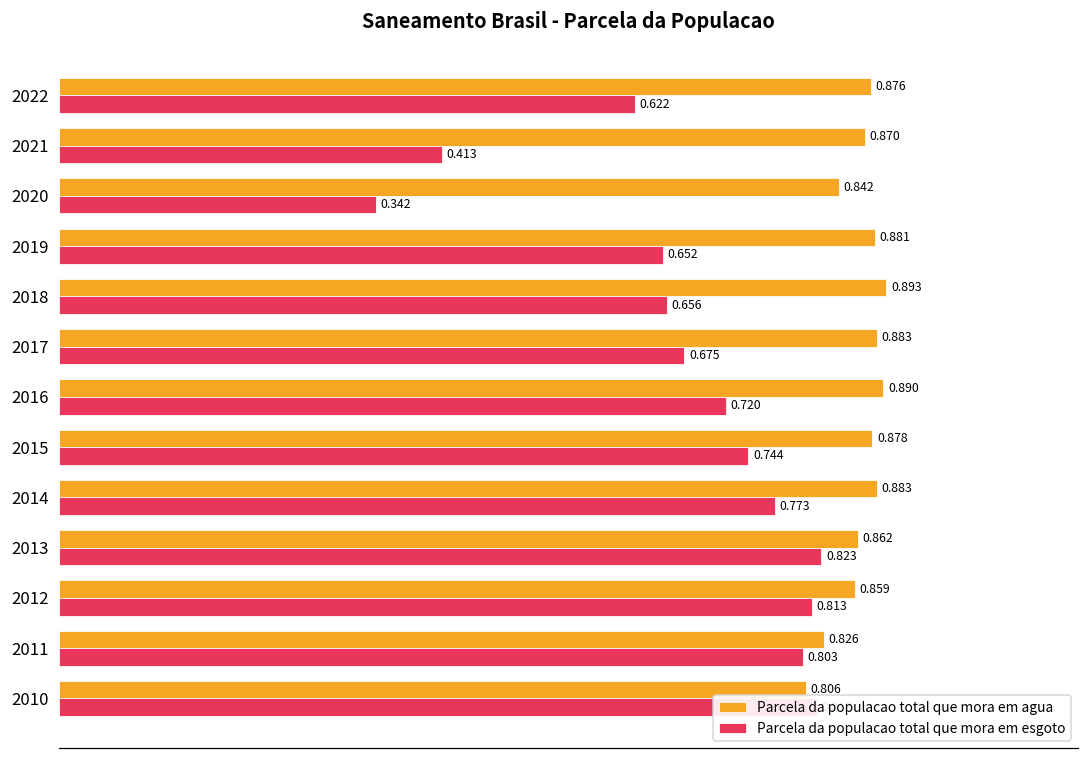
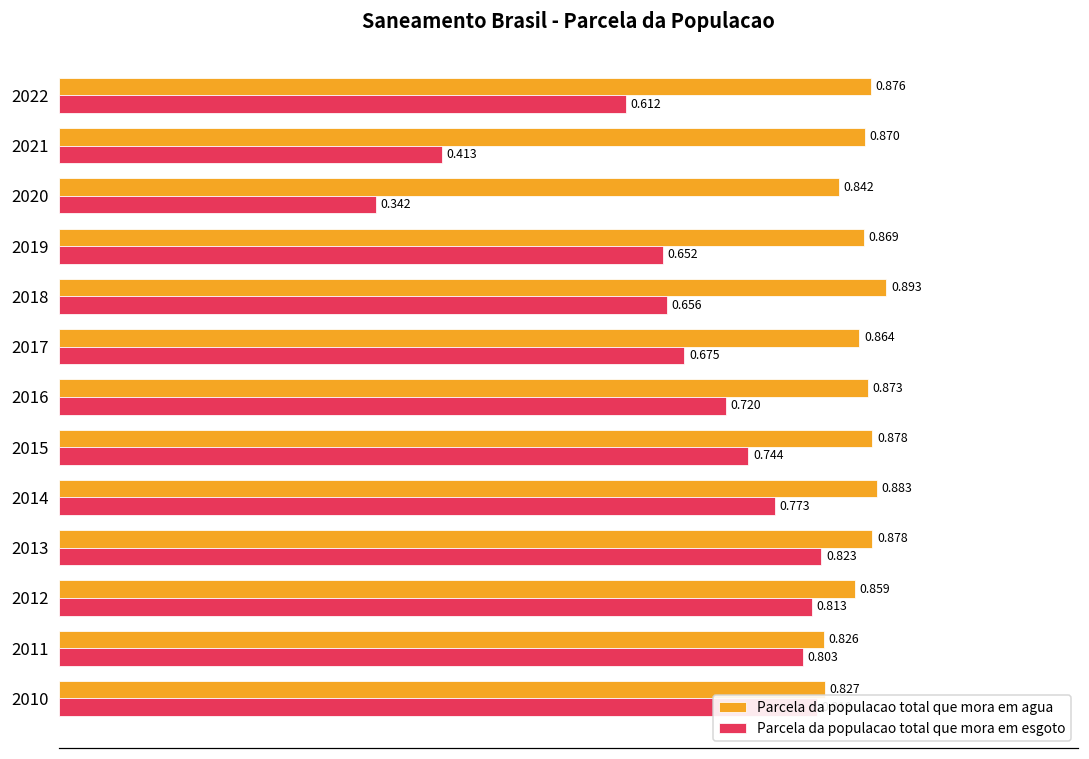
  {
    "Parcela da populacao total que mora em agua": {
      "2022": 0.876,
      "2021": 0.870,
      "2020": 0.842,
-     "2019": 0.881,
+     "2019": 0.869,
      "2018": 0.893,
-     "2017": 0.883,
-     "2016": 0.890,
+     "2017": 0.864,
+     "2016": 0.873,
      "2015": 0.878,
      "2014": 0.883,
-     "2013": 0.862,
+     "2013": 0.878,
      "2012": 0.859,
      "2011": 0.826,
-     "2010": 0.806
+     "2010": 0.827
    },
    "Parcela da populacao total que mora em esgoto": {
-     "2022": 0.622,
+     "2022": 0.612,
      "2021": 0.413,
      "2020": 0.342,
      "2019": 0.652,
      "2018": 0.656,
      "2017": 0.675,
      "2016": 0.720,
      "2015": 0.744,
      "2014": 0.773,
      "2013": 0.823,
      "2012": 0.813,
      "2011": 0.803
    }
  }
